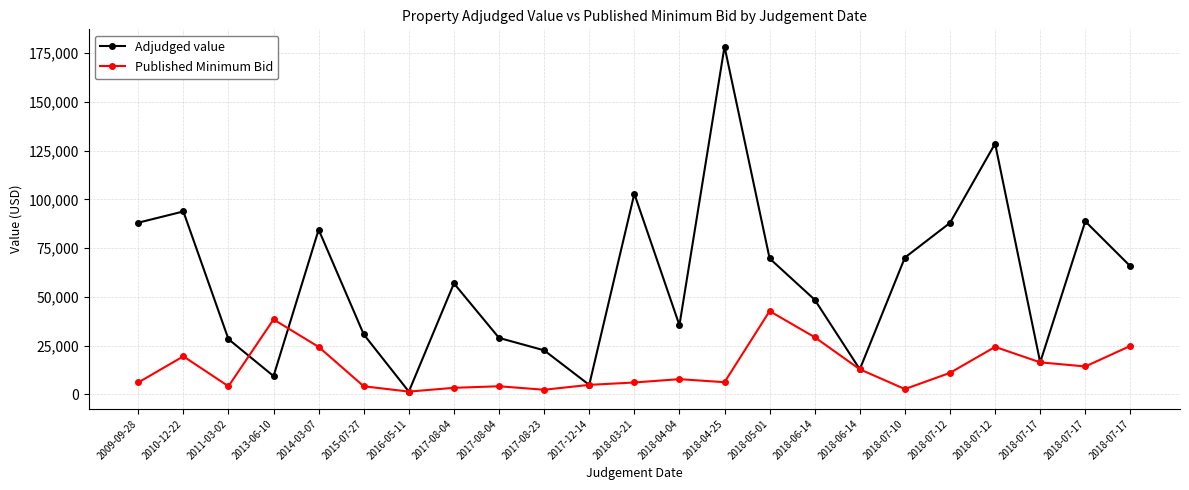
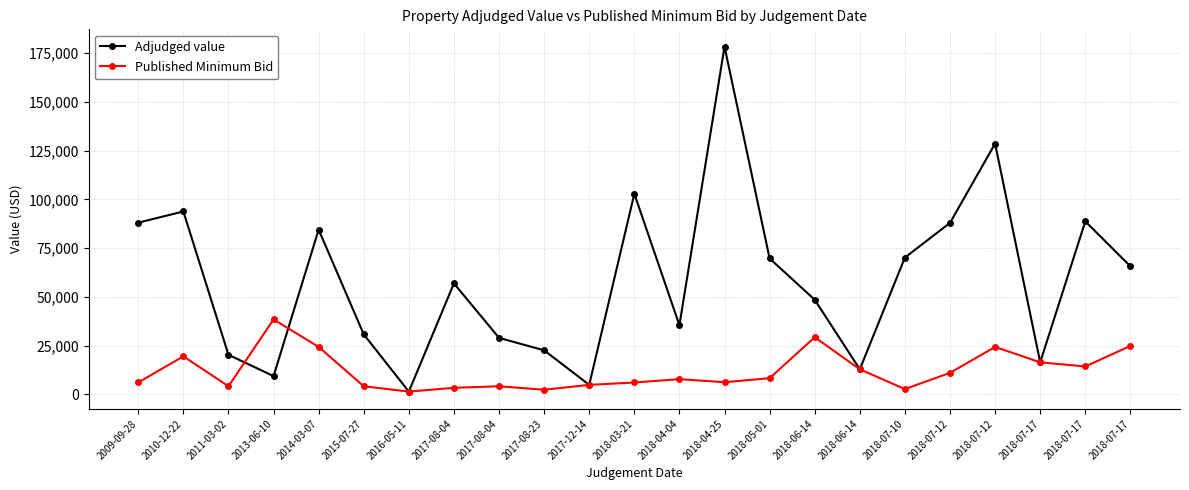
  {
    "Adjudged value": {
      "2009-09-28": "88,000",
      "2010-12-22": "94,000",
-     "2011-03-02": "28,000",
+     "2011-03-02": "20,000",
      "2013-06-10": "9,000",
      "2014-03-07": "84,000",
      "2015-07-27": "31,000",
      "2017-08-23": "23,000",
      "2018-03-21": "103,000",
      "2018-04-04": "35,000",
      "2018-04-25": "178,000",
      "2018-05-01": "70,000",
      "2018-07-10": "70,000"
    },
    "Published Minimum Bid": {
      "2009-09-28": "6,000",
      "2010-12-22": "20,000",
      "2011-03-02": "4,000",
      "2013-06-10": "38,000",
      "2014-03-07": "24,000",
      "2015-07-27": "4,000",
      "2017-08-23": "2,000",
      "2018-03-21": "6,000",
      "2018-04-04": "8,000",
      "2018-04-25": "6,000",
-     "2018-05-01": "43,000",
+     "2018-05-01": "8,000",
      "2018-07-10": "3,000"
    }
  }
